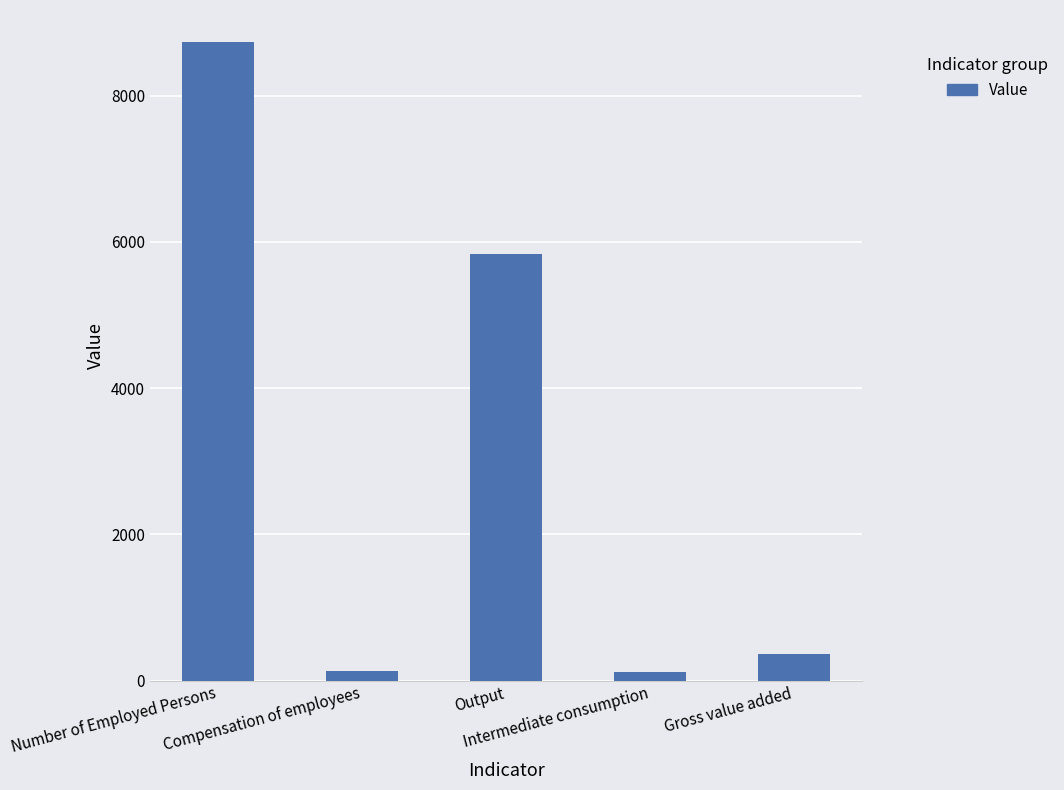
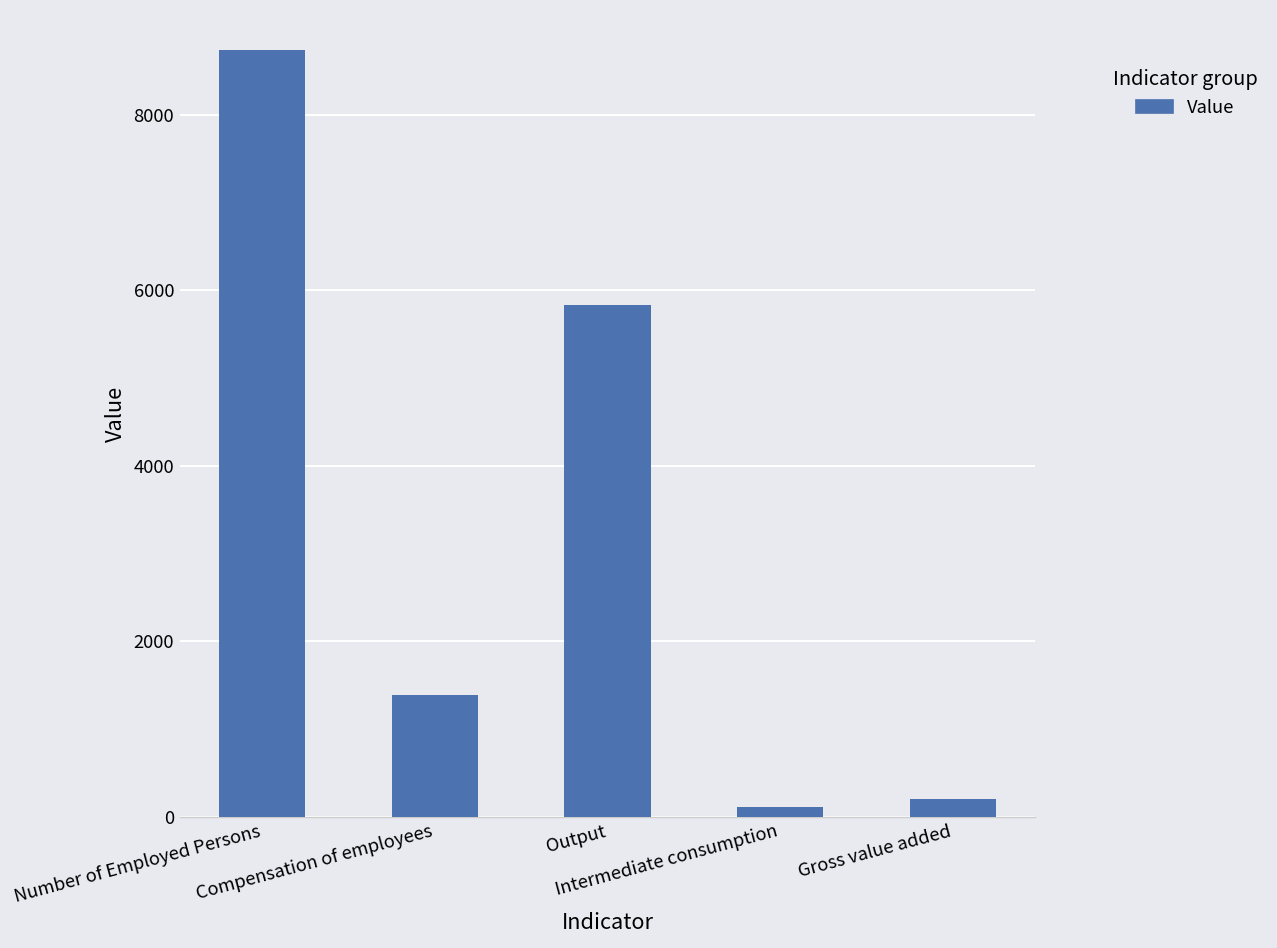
  {
    "Number of Employed Persons": 8700,
-   "Compensation of employees": 100,
+   "Compensation of employees": 1400,
    "Output": 5800,
    "Intermediate consumption": 100,
-   "Gross value added": 400
+   "Gross value added": 200
  }
